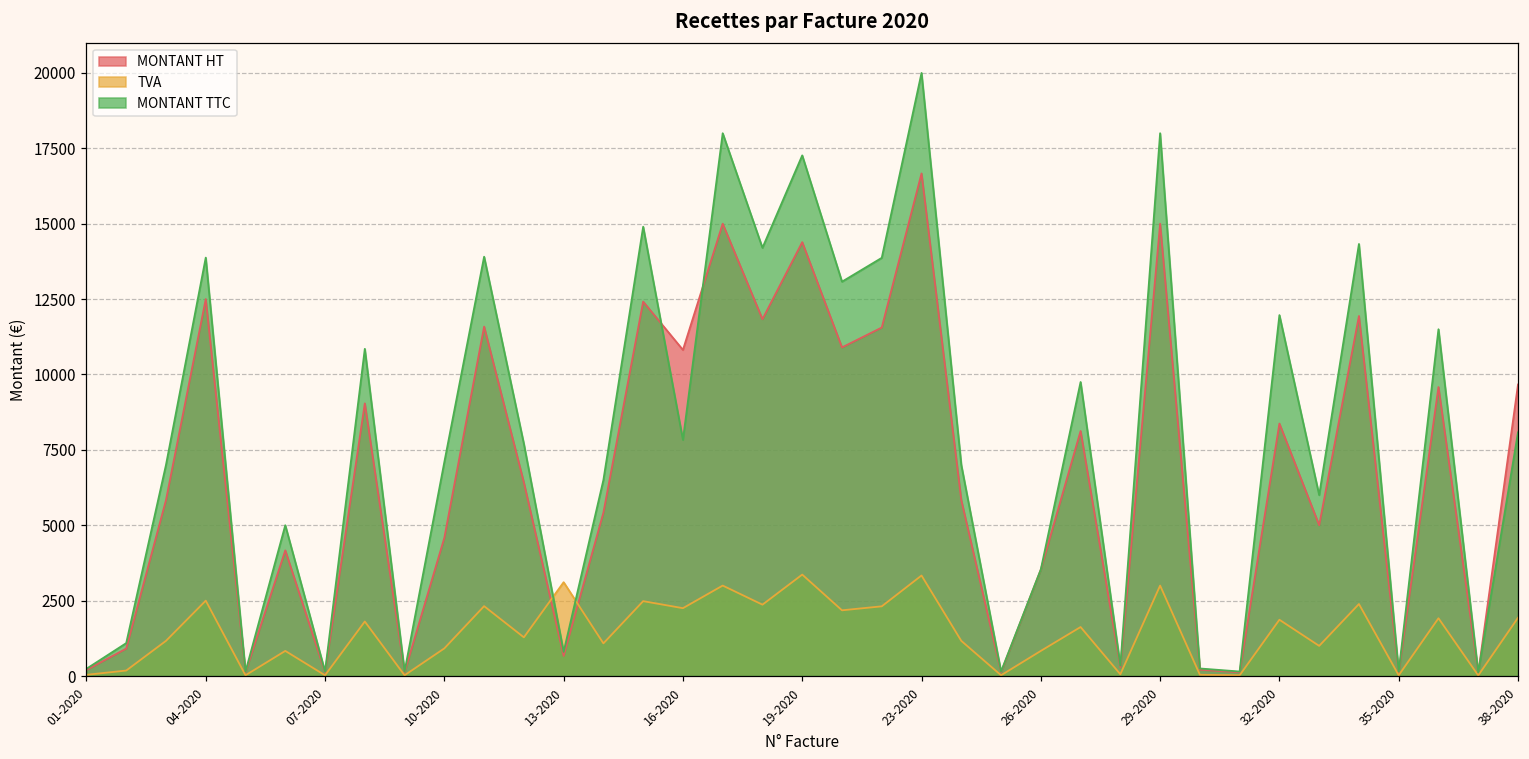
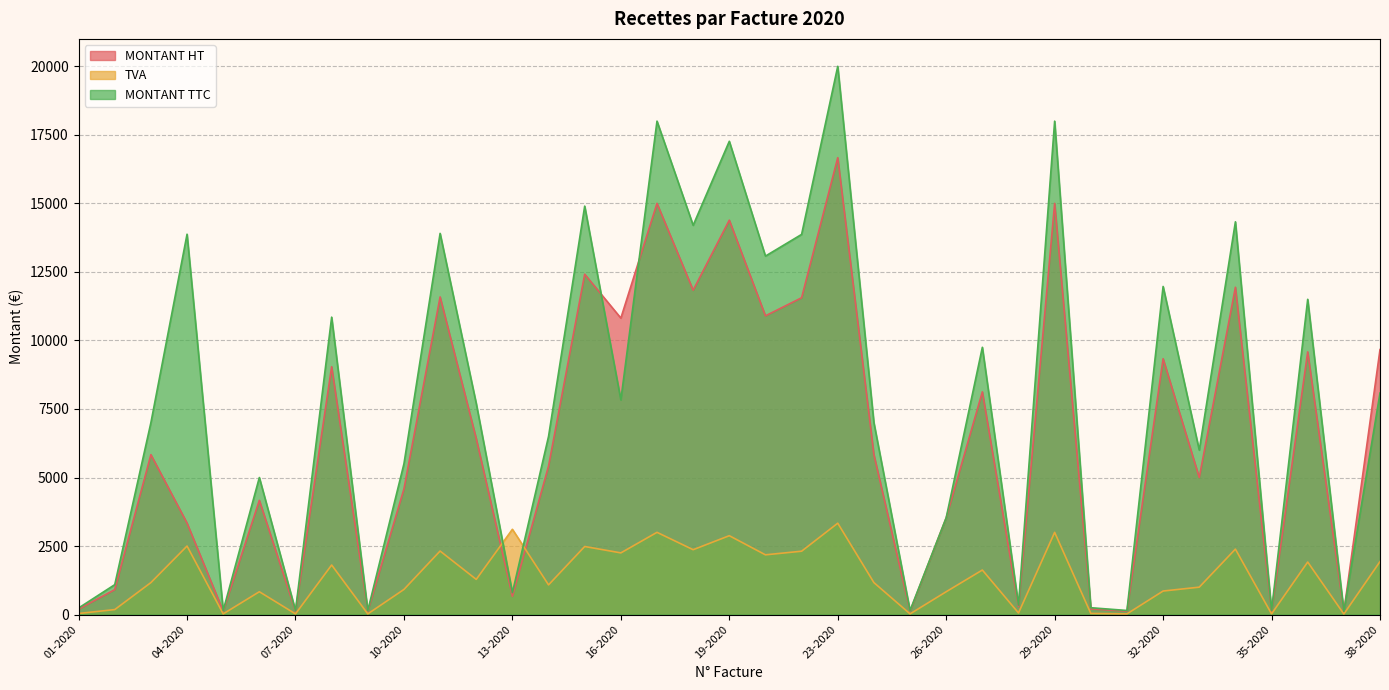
  {
    "MONTANT HT": {
-     "04-2020": 12500,
+     "04-2020": 3300,
      "10-2020": 4600,
      "13-2020": 700,
      "16-2020": 10800,
      "19-2020": 14400,
      "23-2020": 16700,
      "29-2020": 15000,
-     "32-2020": 8400,
+     "32-2020": 9300,
      "38-2020": 9700
    },
    "TVA": {
      "01-2020": 0,
      "04-2020": 2500,
      "07-2020": 0,
      "10-2020": 900,
      "13-2020": 3100,
      "16-2020": 2300,
-     "19-2020": 3400,
+     "19-2020": 2900,
      "23-2020": 3300,
      "26-2020": 800,
      "29-2020": 3000,
-     "32-2020": 1900,
+     "32-2020": 900,
      "35-2020": 0,
      "38-2020": 1900
    },
    "MONTANT TTC": {
      "04-2020": 13900,
-     "10-2020": 7100,
+     "10-2020": 5500,
      "13-2020": 800,
      "16-2020": 7800,
      "19-2020": 17300,
      "23-2020": 20000,
      "29-2020": 18000,
      "32-2020": 12000,
      "38-2020": 8100
    }
  }
